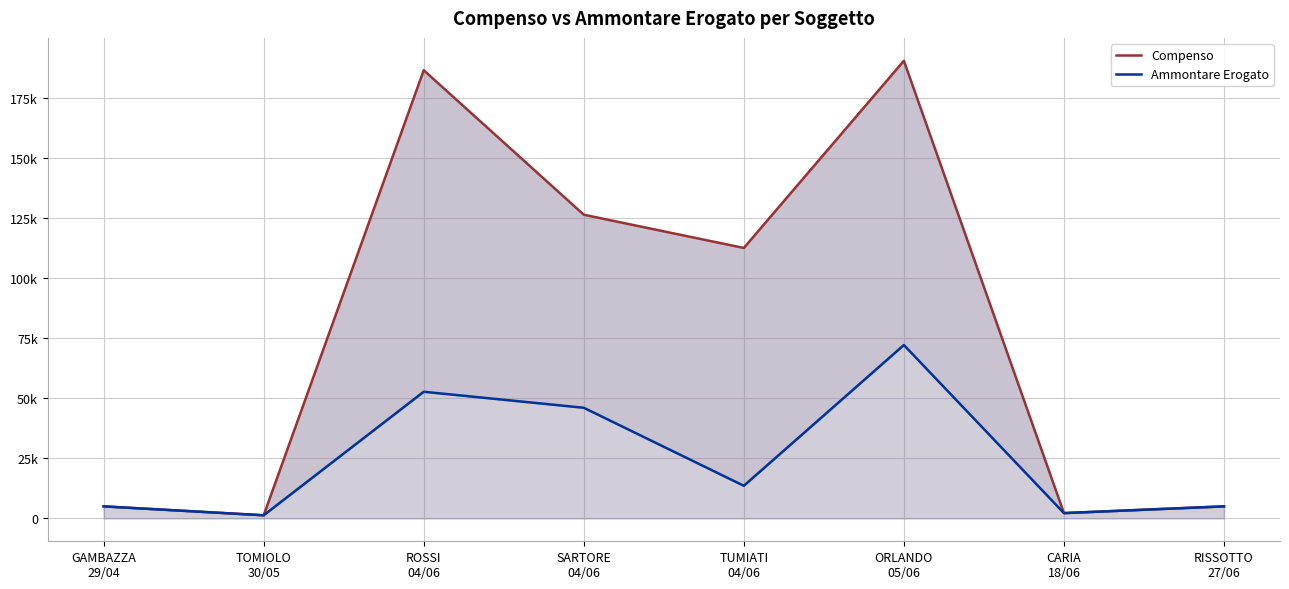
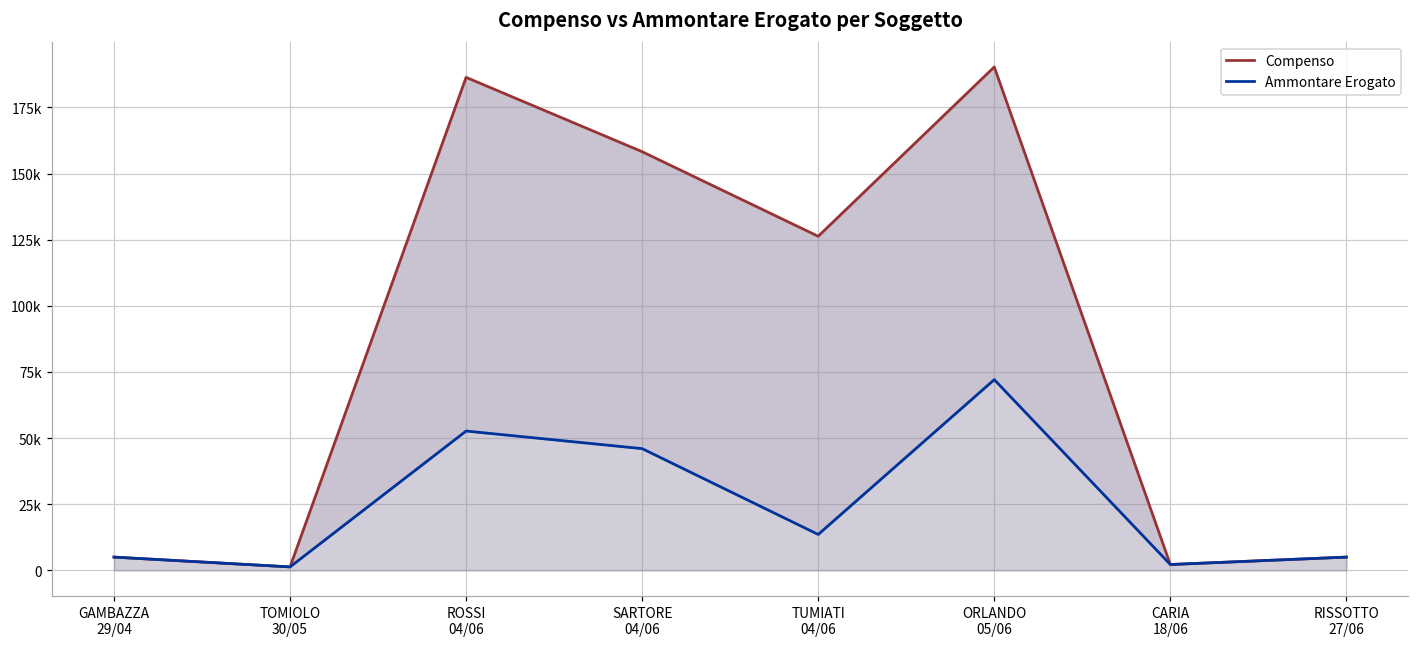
  {
    "Compenso": {
      "ROSSI 04/06": 186000,
-     "SARTORE 04/06": 126000,
-     "TUMIATI 04/06": 112000,
+     "SARTORE 04/06": 158000,
+     "TUMIATI 04/06": 126000,
      "ORLANDO 05/06": 190000
    },
    "Ammontare Erogato": {
      "ROSSI 04/06": 53000,
      "SARTORE 04/06": 46000,
      "TUMIATI 04/06": 14000,
      "ORLANDO 05/06": 72000
    }
  }
